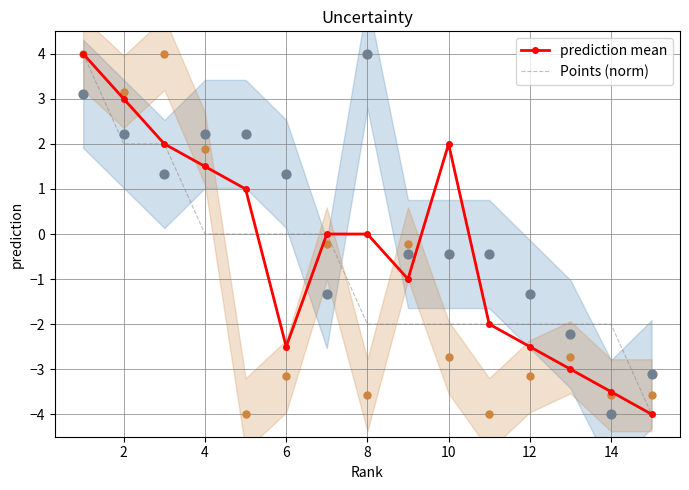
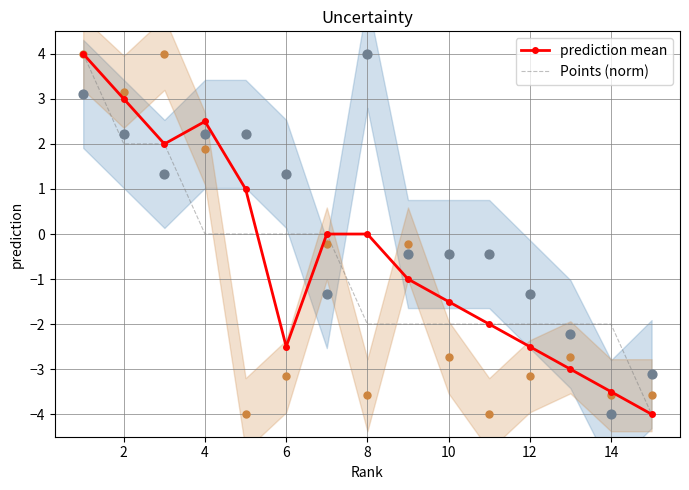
  {
    "prediction mean": {
      "2": 3.0,
-     "4": 1.5,
+     "4": 2.5,
      "6": -2.5,
      "8": 0.0,
-     "10": 2.0,
+     "10": -1.5,
      "12": -2.5,
      "14": -3.5
    }
  }
